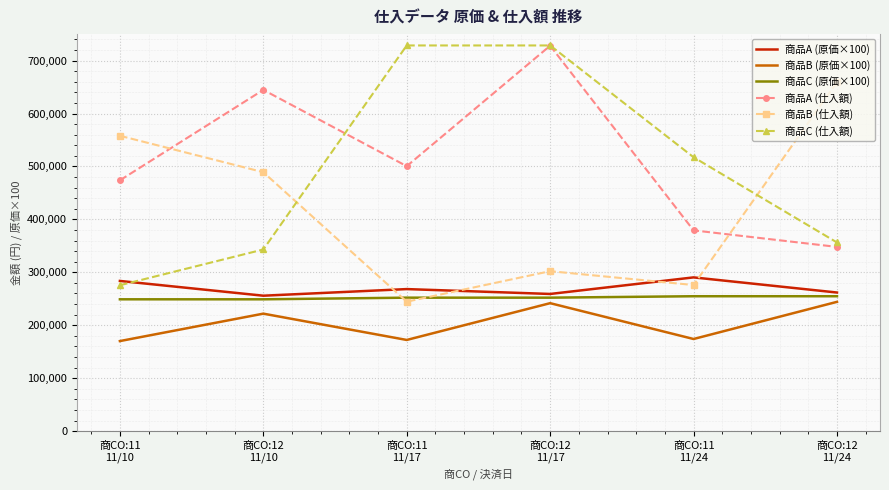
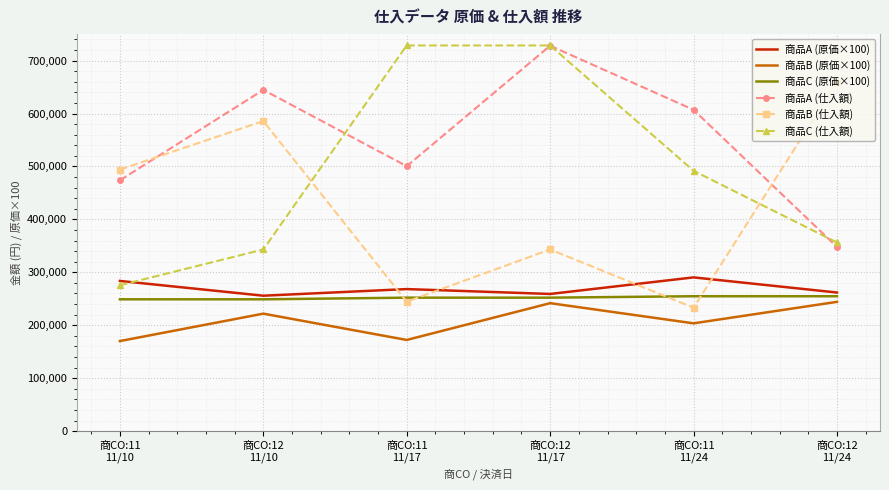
  {
    "商品A (原価×100)": {
      "商CO:11 11/10": "280,000",
      "商CO:12 11/10": "260,000",
      "商CO:11 11/17": "270,000",
      "商CO:12 11/17": "260,000",
      "商CO:11 11/24": "290,000",
      "商CO:12 11/24": "260,000"
    },
    "商品B (原価×100)": {
      "商CO:11 11/10": "170,000",
      "商CO:12 11/10": "220,000",
      "商CO:11 11/17": "170,000",
      "商CO:12 11/17": "240,000",
-     "商CO:11 11/24": "170,000",
+     "商CO:11 11/24": "200,000",
      "商CO:12 11/24": "240,000"
    },
    "商品C (原価×100)": {
      "商CO:11 11/10": "250,000",
      "商CO:12 11/10": "250,000",
      "商CO:11 11/17": "250,000",
      "商CO:12 11/17": "250,000",
      "商CO:11 11/24": "250,000",
      "商CO:12 11/24": "250,000"
    },
    "商品A (仕入額)": {
      "商CO:11 11/10": "470,000",
      "商CO:12 11/10": "640,000",
      "商CO:11 11/17": "500,000",
-     "商CO:11 11/24": "380,000",
+     "商CO:11 11/24": "610,000",
      "商CO:12 11/24": "350,000"
    },
    "商品B (仕入額)": {
-     "商CO:11 11/10": "560,000",
-     "商CO:12 11/10": "490,000",
+     "商CO:11 11/10": "490,000",
+     "商CO:12 11/10": "590,000",
      "商CO:11 11/17": "240,000",
-     "商CO:12 11/17": "300,000",
-     "商CO:11 11/24": "280,000"
+     "商CO:12 11/17": "340,000",
+     "商CO:11 11/24": "230,000"
    },
    "商品C (仕入額)": {
      "商CO:11 11/10": "280,000",
      "商CO:12 11/10": "340,000",
      "商CO:11 11/17": "730,000",
-     "商CO:11 11/24": "520,000",
+     "商CO:11 11/24": "490,000",
      "商CO:12 11/24": "360,000"
    }
  }
